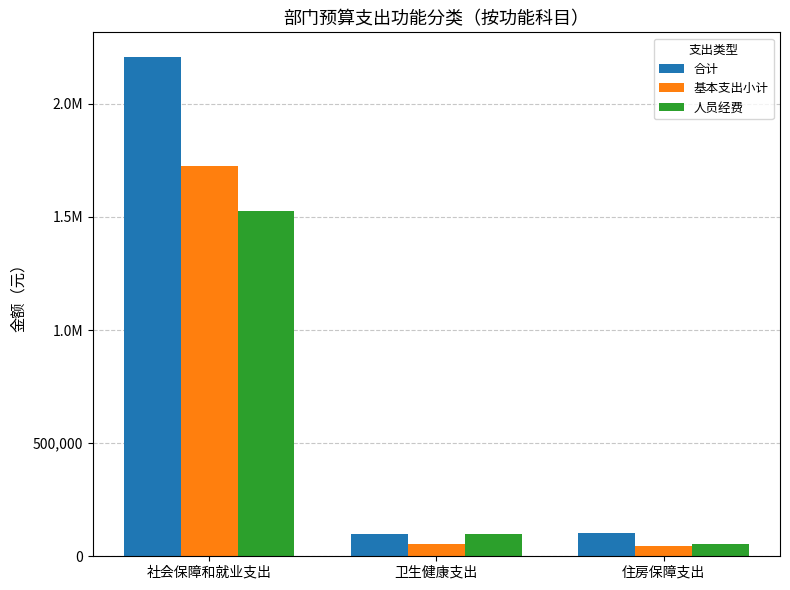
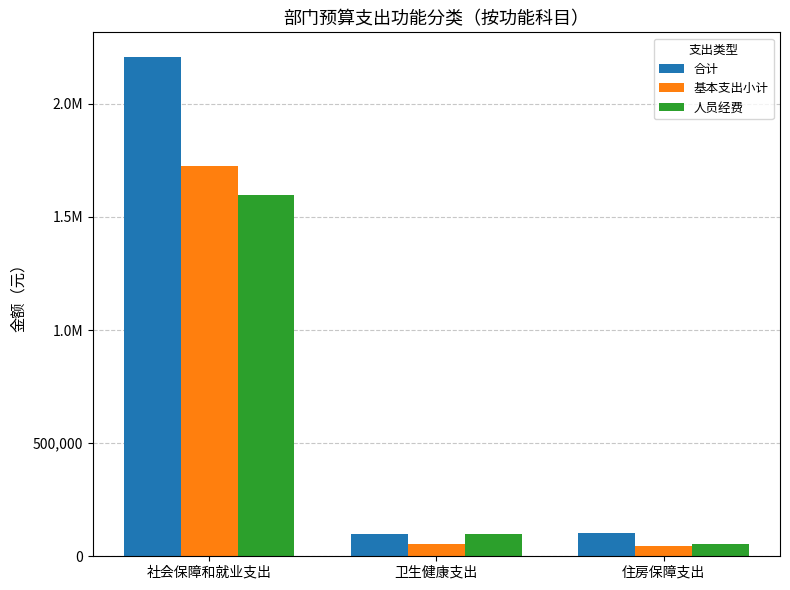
  {
    "合计": {
      "社会保障和就业支出": "2,210,000",
      "卫生健康支出": "100,000",
      "住房保障支出": "100,000"
    },
    "基本支出小计": {
      "社会保障和就业支出": "1,730,000",
      "卫生健康支出": "60,000",
      "住房保障支出": "40,000"
    },
    "人员经费": {
-     "社会保障和就业支出": "1,530,000",
+     "社会保障和就业支出": "1,600,000",
      "卫生健康支出": "100,000",
      "住房保障支出": "60,000"
    }
  }
